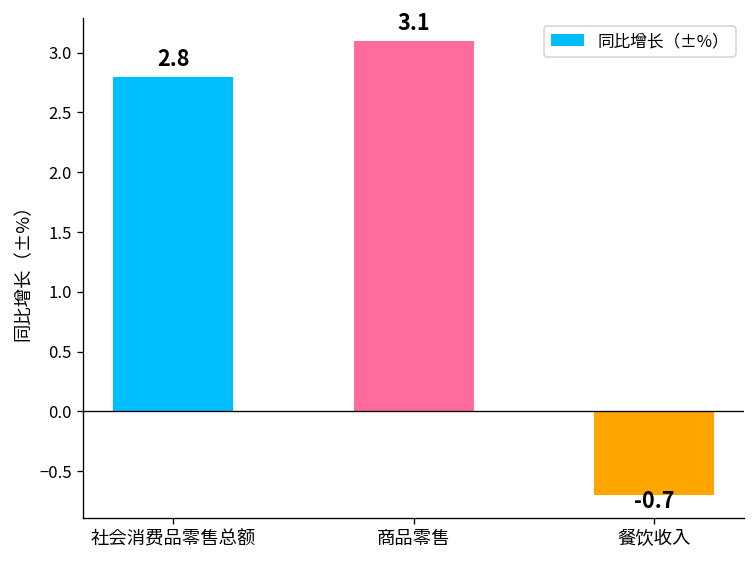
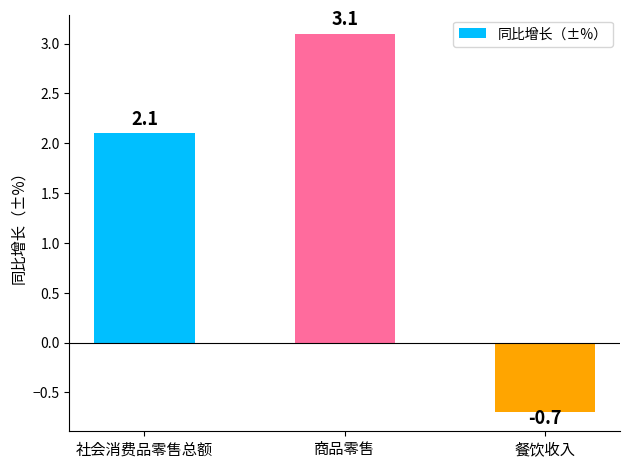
  {
-   "社会消费品零售总额": 2.8,
+   "社会消费品零售总额": 2.1,
    "商品零售": 3.1,
    "餐饮收入": -0.7
  }
